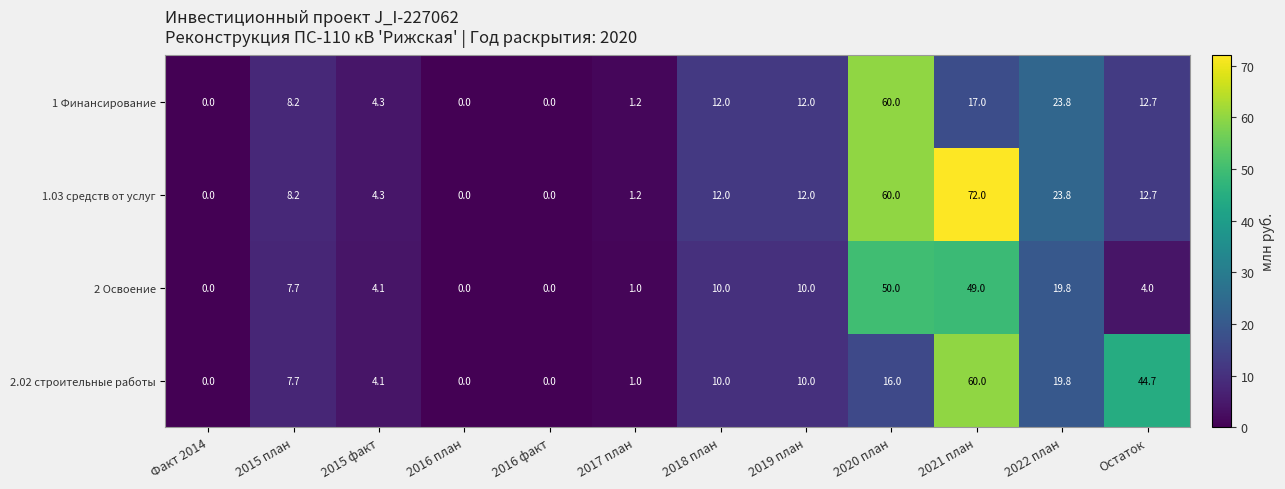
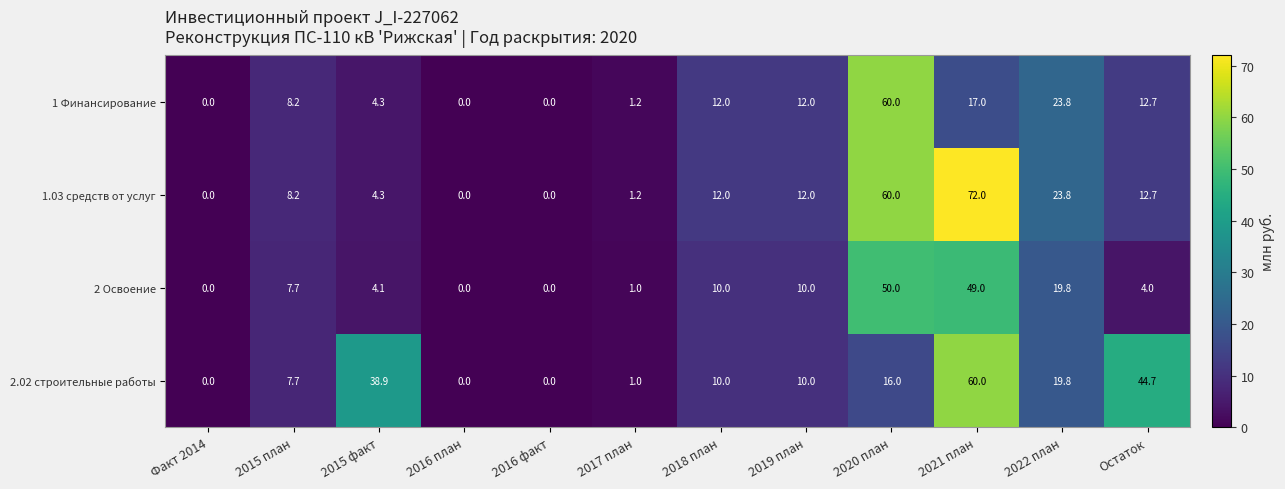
  {
    "1 Финансирование": {
      "Факт 2014": 0.0,
      "2015 план": 8.2,
      "2015 факт": 4.3,
      "2016 план": 0.0,
      "2016 факт": 0.0,
      "2017 план": 1.2,
      "2018 план": 12.0,
      "2019 план": 12.0,
      "2020 план": 60.0,
      "2021 план": 17.0,
      "2022 план": 23.8,
      "Остаток": 12.7
    },
    "1.03 средств от услуг": {
      "Факт 2014": 0.0,
      "2015 план": 8.2,
      "2015 факт": 4.3,
      "2016 план": 0.0,
      "2016 факт": 0.0,
      "2017 план": 1.2,
      "2018 план": 12.0,
      "2019 план": 12.0,
      "2020 план": 60.0,
      "2021 план": 72.0,
      "2022 план": 23.8,
      "Остаток": 12.7
    },
    "2 Освоение": {
      "Факт 2014": 0.0,
      "2015 план": 7.7,
      "2015 факт": 4.1,
      "2016 план": 0.0,
      "2016 факт": 0.0,
      "2017 план": 1.0,
      "2018 план": 10.0,
      "2019 план": 10.0,
      "2020 план": 50.0,
      "2021 план": 49.0,
      "2022 план": 19.8,
      "Остаток": 4.0
    },
    "2.02 строительные работы": {
      "Факт 2014": 0.0,
      "2015 план": 7.7,
-     "2015 факт": 4.1,
+     "2015 факт": 38.9,
      "2016 план": 0.0,
      "2016 факт": 0.0,
      "2017 план": 1.0,
      "2018 план": 10.0,
      "2019 план": 10.0,
      "2020 план": 16.0,
      "2021 план": 60.0,
      "2022 план": 19.8,
      "Остаток": 44.7
    }
  }
